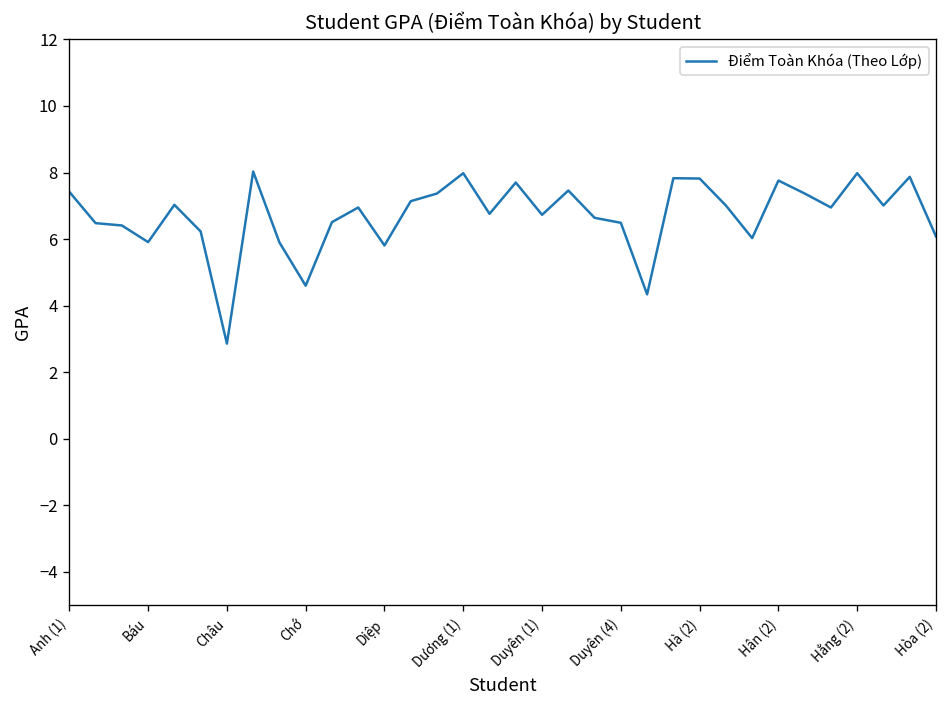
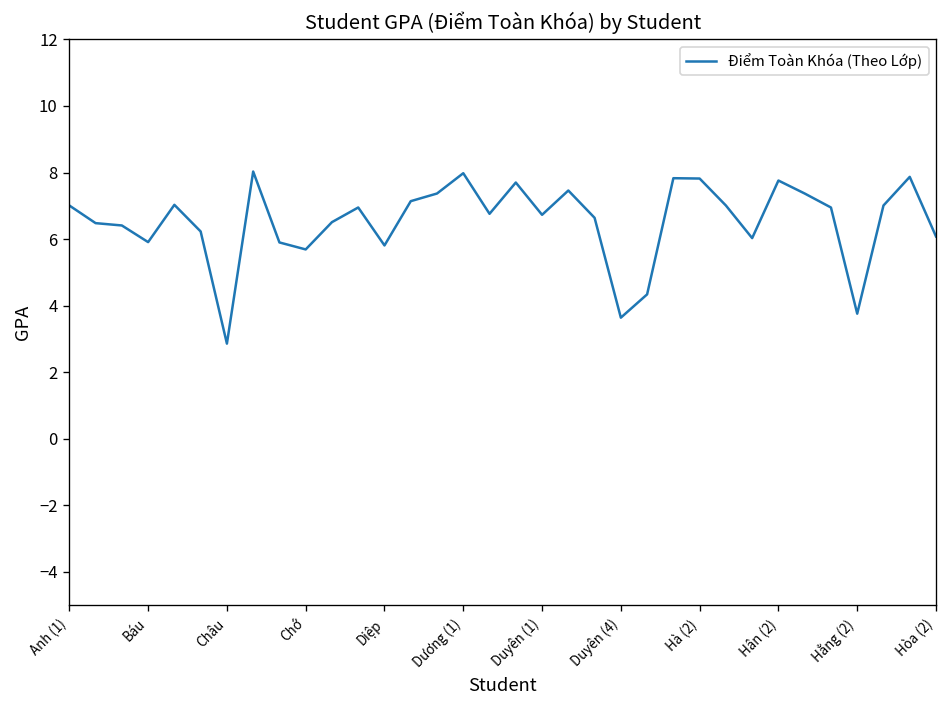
  {
-   "Anh (1)": 7.4,
+   "Anh (1)": 7.0,
    "Báu": 5.9,
    "Châu": 2.9,
-   "Chớ": 4.6,
+   "Chớ": 5.7,
    "Diệp": 5.8,
    "Dương (1)": 8.0,
    "Duyên (1)": 6.7,
-   "Duyên (4)": 6.5,
+   "Duyên (4)": 3.6,
    "Hà (2)": 7.8,
    "Hân (2)": 7.8,
-   "Hằng (2)": 8.0,
+   "Hằng (2)": 3.8,
    "Hòa (2)": 6.1
  }
